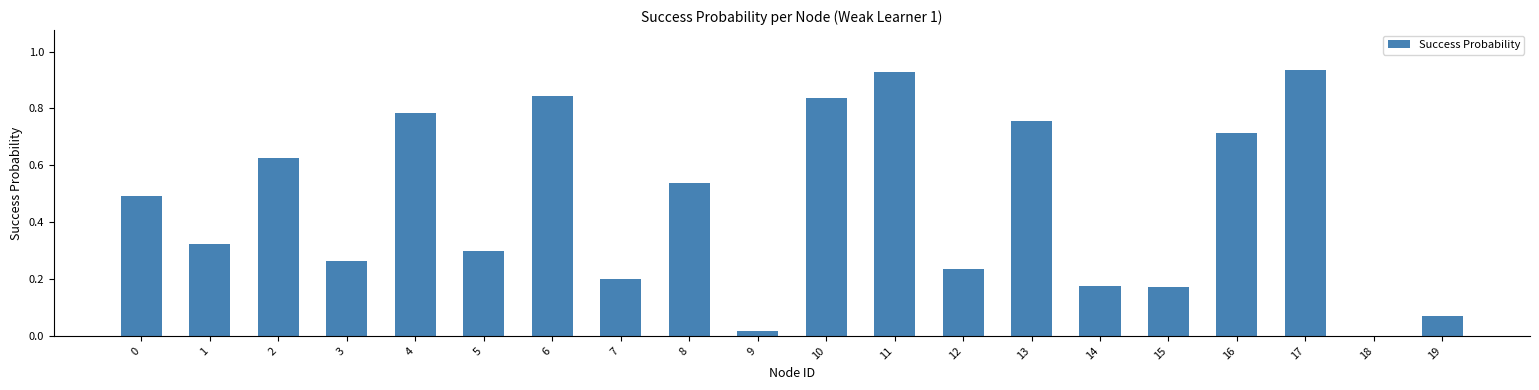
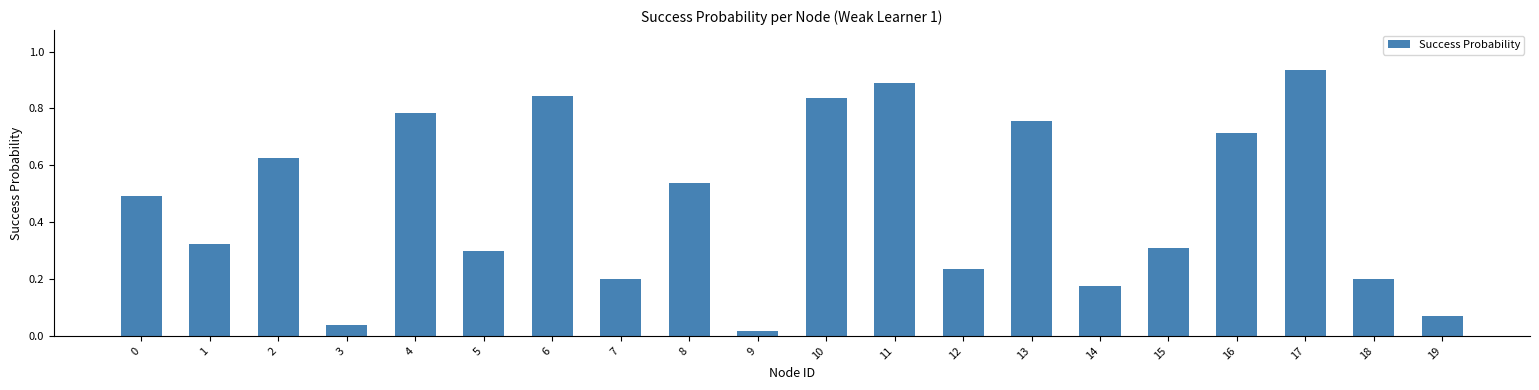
  {
    "0": 0.49,
    "1": 0.32,
    "2": 0.63,
-   "3": 0.27,
+   "3": 0.04,
    "4": 0.78,
    "5": 0.30,
    "6": 0.85,
    "7": 0.20,
    "8": 0.54,
    "9": 0.02,
    "10": 0.84,
-   "11": 0.93,
+   "11": 0.89,
    "12": 0.24,
    "13": 0.76,
    "14": 0.18,
-   "15": 0.17,
+   "15": 0.31,
    "16": 0.71,
    "17": 0.94,
-   "18": 0.0,
+   "18": 0.2,
    "19": 0.07
  }
